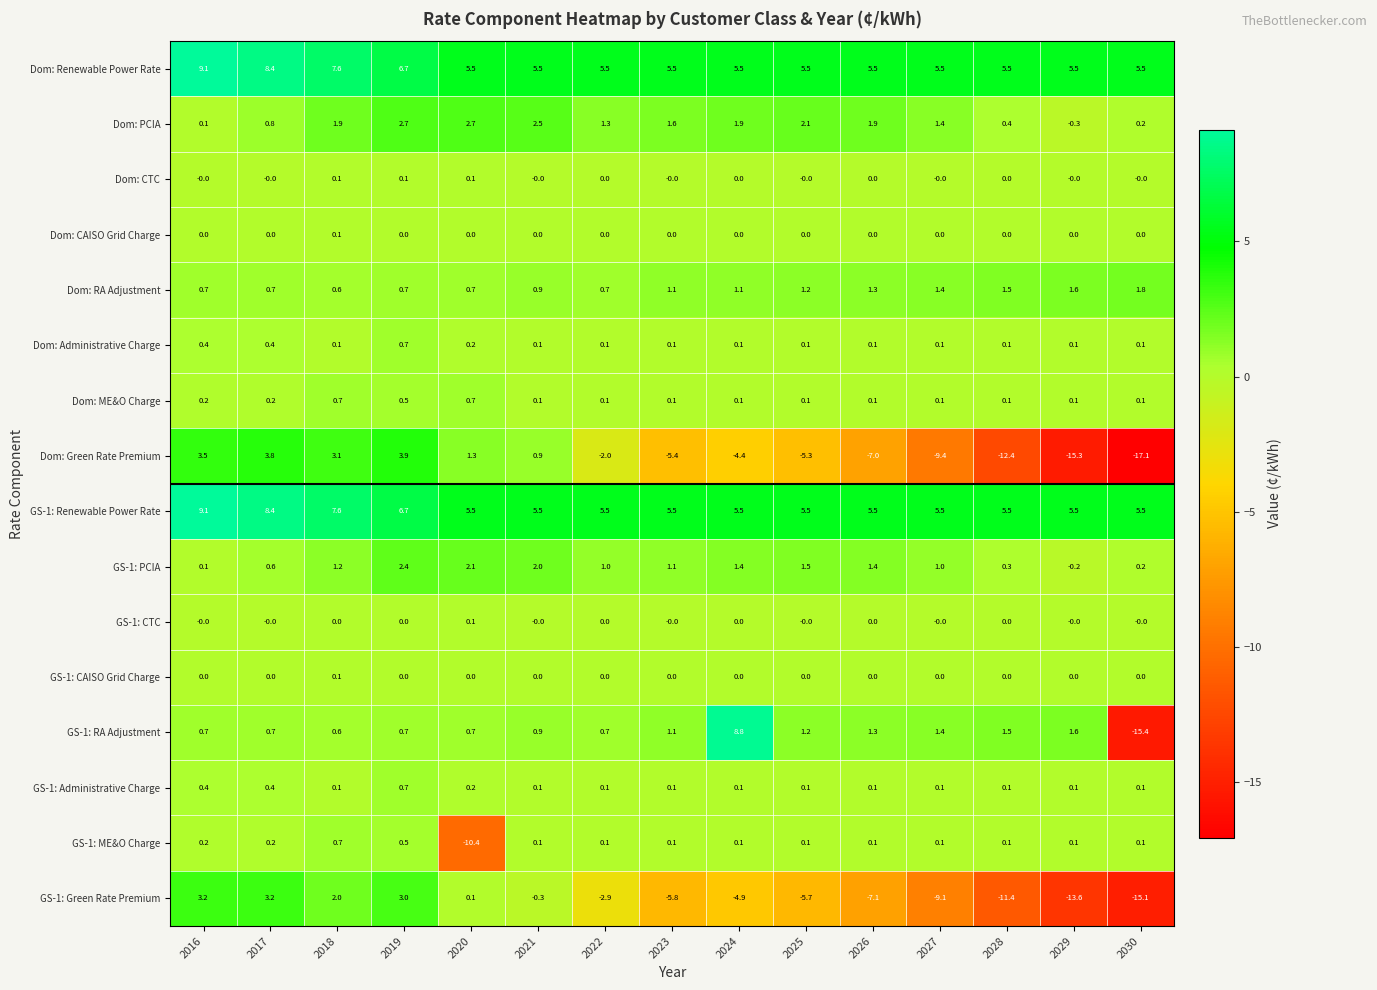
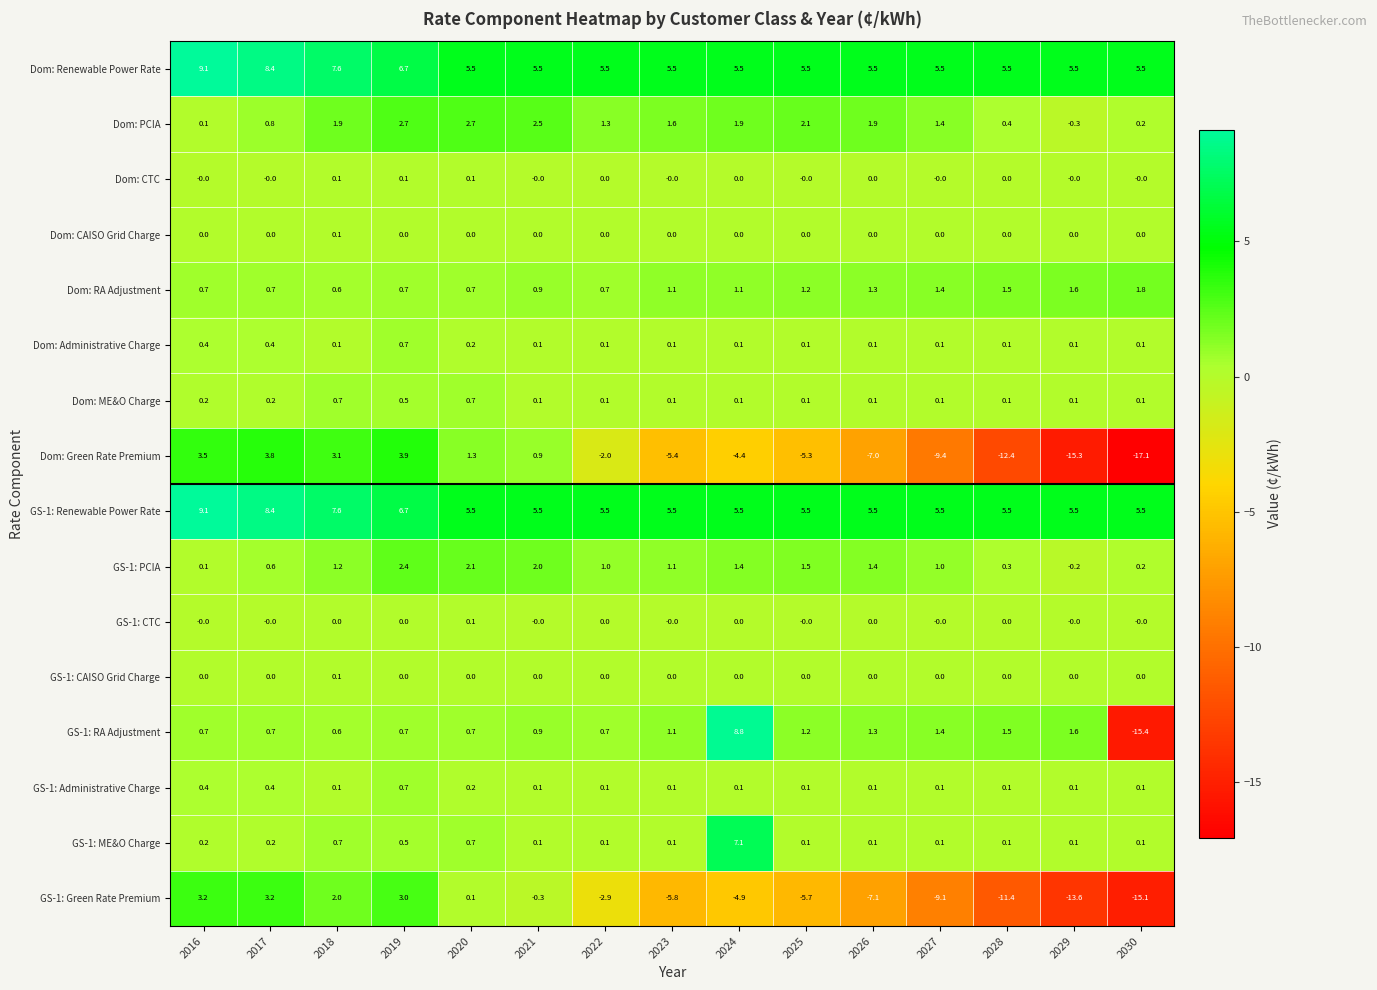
  {
    "GS-1: ME&O Charge": {
      "2016": 0.2,
      "2017": 0.2,
      "2018": 0.7,
      "2019": 0.5,
-     "2020": -10.4,
+     "2020": 0.7,
      "2021": 0.1,
      "2022": 0.1,
      "2023": 0.1,
-     "2024": 0.1,
+     "2024": 7.1,
      "2025": 0.1,
      "2026": 0.1,
      "2027": 0.1,
      "2028": 0.1,
      "2029": 0.1,
      "2030": 0.1
    }
  }
